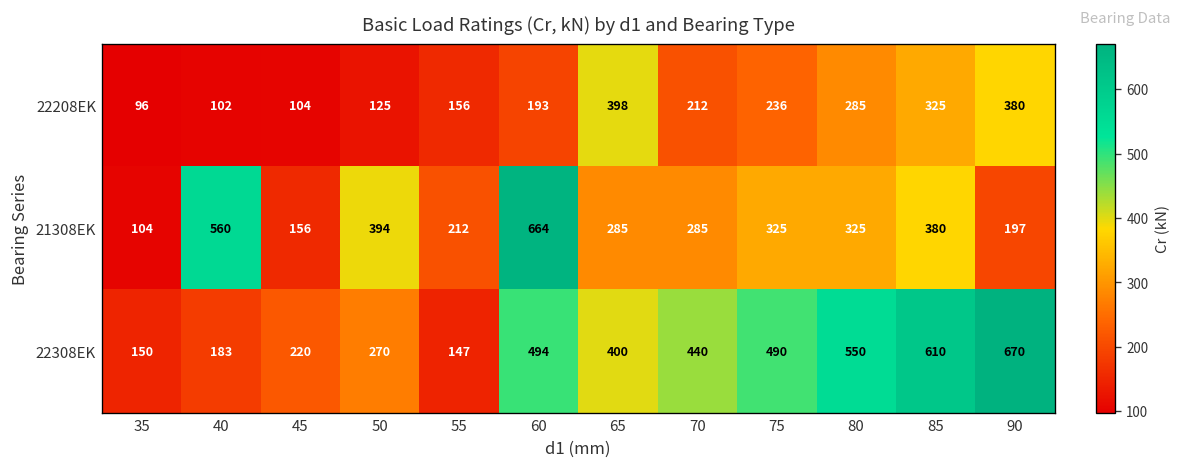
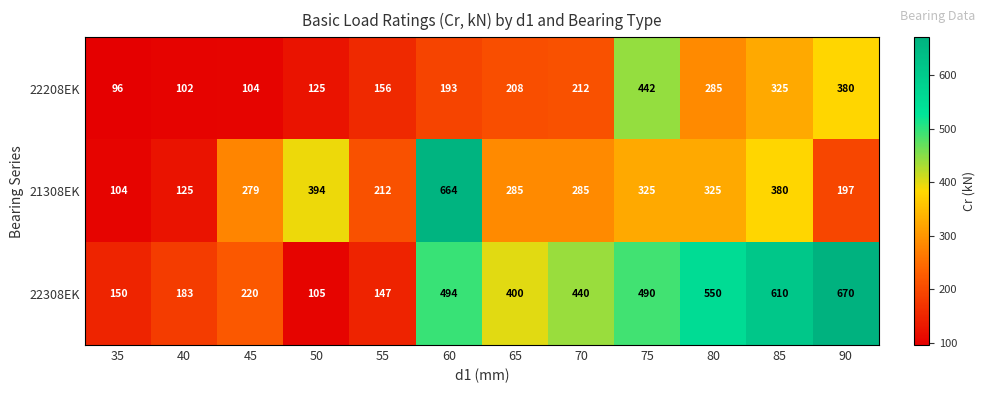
  {
    "22208EK": {
      "35": 96,
      "40": 102,
      "45": 104,
      "50": 125,
      "55": 156,
      "60": 193,
-     "65": 398,
+     "65": 208,
      "70": 212,
-     "75": 236,
+     "75": 442,
      "80": 285,
      "85": 325,
      "90": 380
    },
    "21308EK": {
      "35": 104,
-     "40": 560,
-     "45": 156,
+     "40": 125,
+     "45": 279,
      "50": 394,
      "55": 212,
      "60": 664,
      "65": 285,
      "70": 285,
      "75": 325,
      "80": 325,
      "85": 380,
      "90": 197
    },
    "22308EK": {
      "35": 150,
      "40": 183,
      "45": 220,
-     "50": 270,
+     "50": 105,
      "55": 147,
      "60": 494,
      "65": 400,
      "70": 440,
      "75": 490,
      "80": 550,
      "85": 610,
      "90": 670
    }
  }
